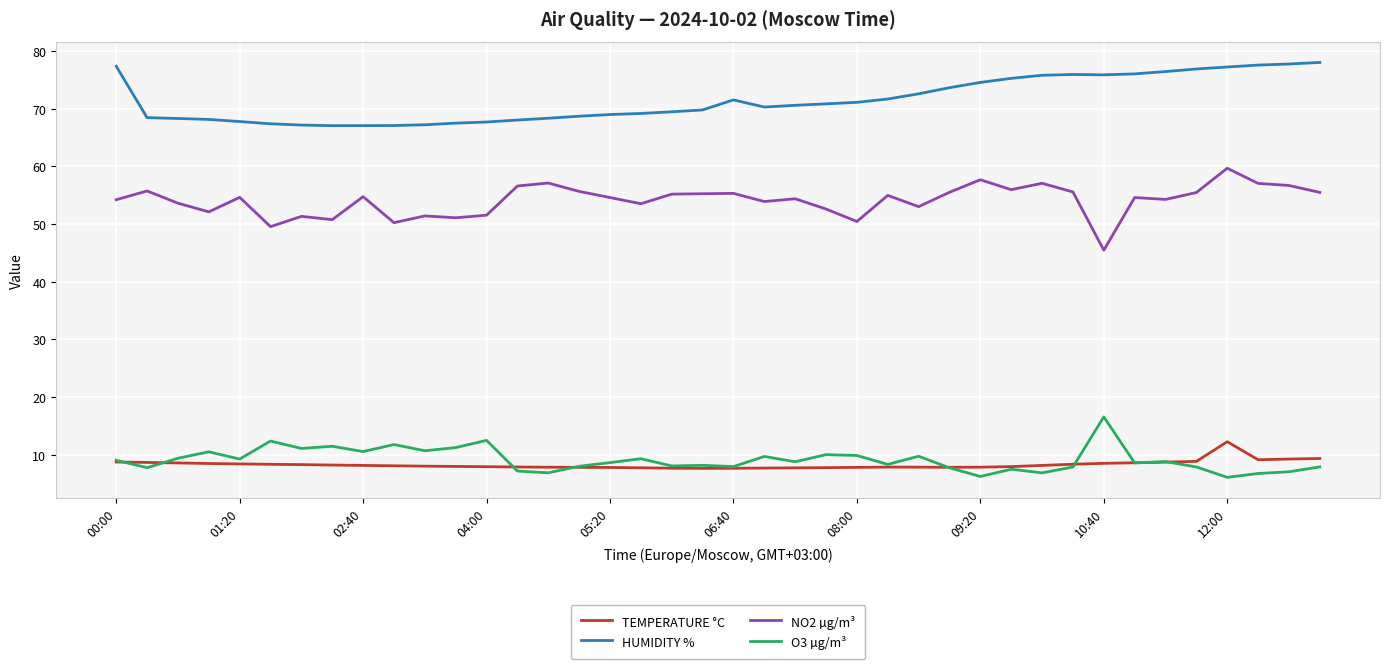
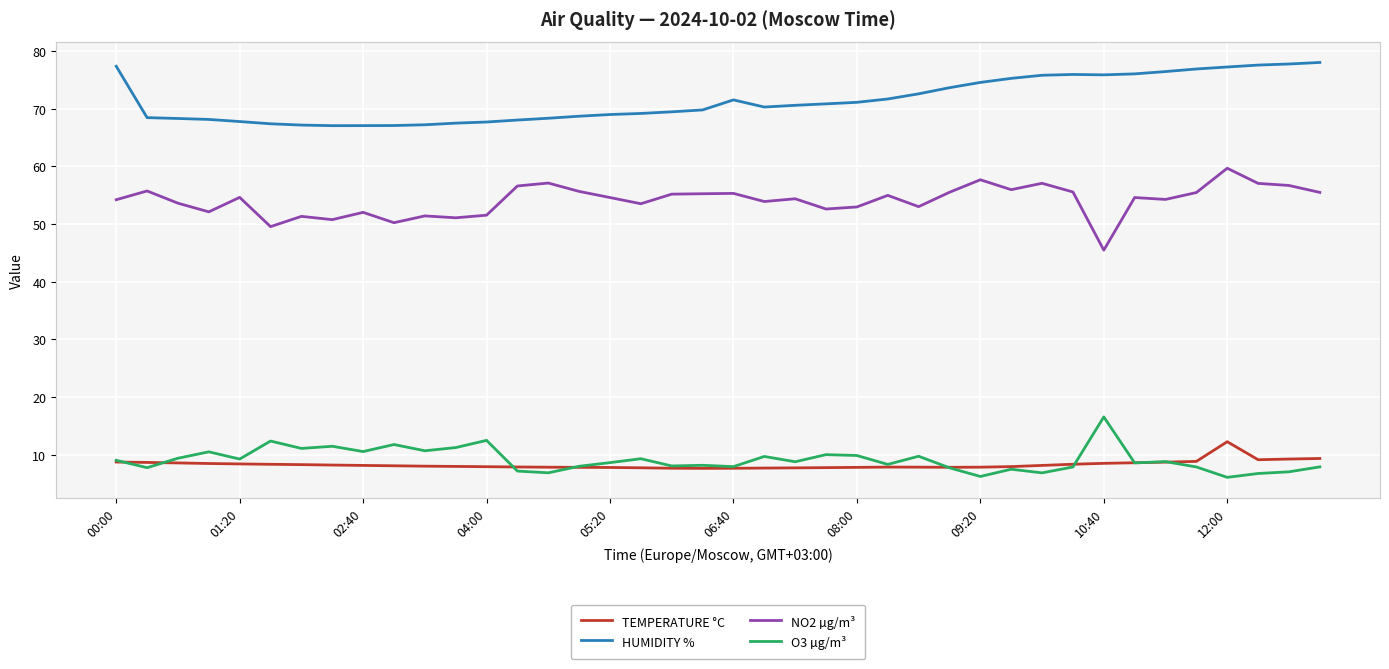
  {
    "TEMPERATURE °C": {
      "01:20": 8,
      "02:40": 8,
      "04:00": 8,
      "05:20": 8,
      "08:00": 8,
      "09:20": 8,
      "10:40": 8,
      "12:00": 12
    },
    "HUMIDITY %": {
      "00:00": 77,
      "01:20": 68,
      "02:40": 67,
      "04:00": 68,
      "05:20": 69,
      "06:40": 72,
      "08:00": 71,
      "09:20": 75,
      "10:40": 76,
      "12:00": 77
    },
    "NO2 µg/m³": {
      "00:00": 54,
      "01:20": 55,
-     "02:40": 55,
+     "02:40": 52,
      "04:00": 52,
      "05:20": 55,
      "06:40": 55,
-     "08:00": 50,
+     "08:00": 53,
      "09:20": 58,
      "10:40": 45,
      "12:00": 60
    },
    "O3 µg/m³": {
      "01:20": 9,
      "02:40": 11,
      "04:00": 12,
      "05:20": 9,
      "08:00": 10,
      "09:20": 6,
      "10:40": 17,
      "12:00": 6
    }
  }
